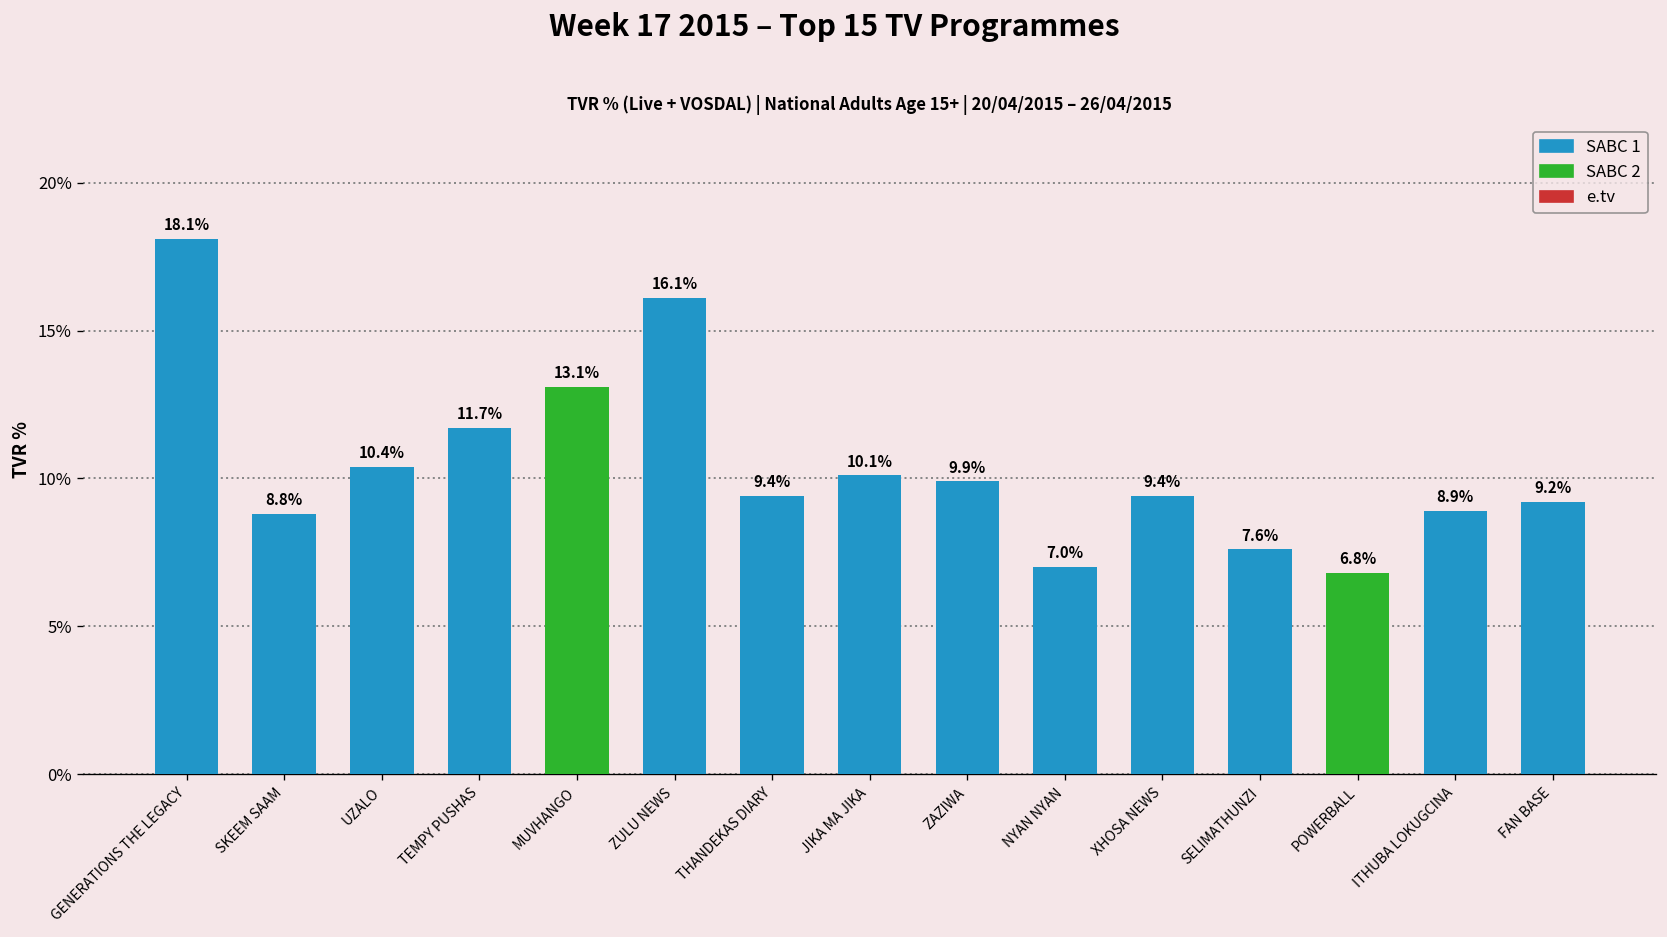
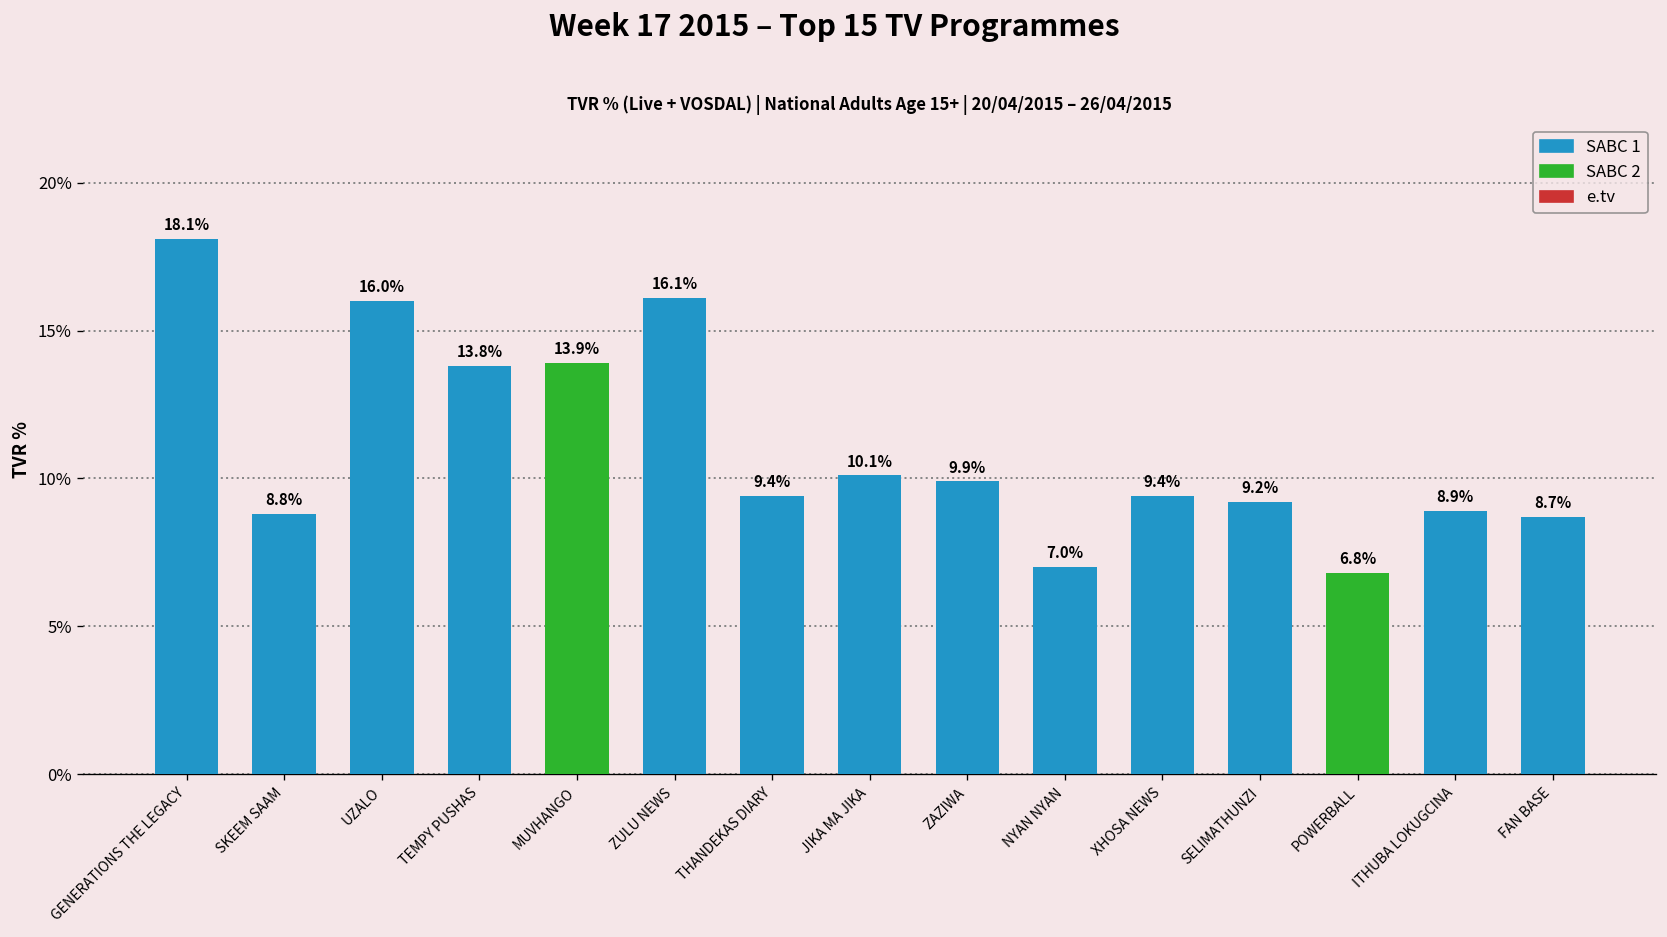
  {
    "GENERATIONS THE LEGACY": "18.1%",
    "SKEEM SAAM": "8.8%",
-   "UZALO": "10.4%",
-   "TEMPY PUSHAS": "11.7%",
-   "MUVHANGO": "13.1%",
+   "UZALO": "16.0%",
+   "TEMPY PUSHAS": "13.8%",
+   "MUVHANGO": "13.9%",
    "ZULU NEWS": "16.1%",
    "THANDEKAS DIARY": "9.4%",
    "JIKA MA JIKA": "10.1%",
    "ZAZIWA": "9.9%",
    "NYAN NYAN": "7.0%",
    "XHOSA NEWS": "9.4%",
-   "SELIMATHUNZI": "7.6%",
+   "SELIMATHUNZI": "9.2%",
    "POWERBALL": "6.8%",
    "ITHUBA LOKUGCINA": "8.9%",
-   "FAN BASE": "9.2%"
+   "FAN BASE": "8.7%"
  }
